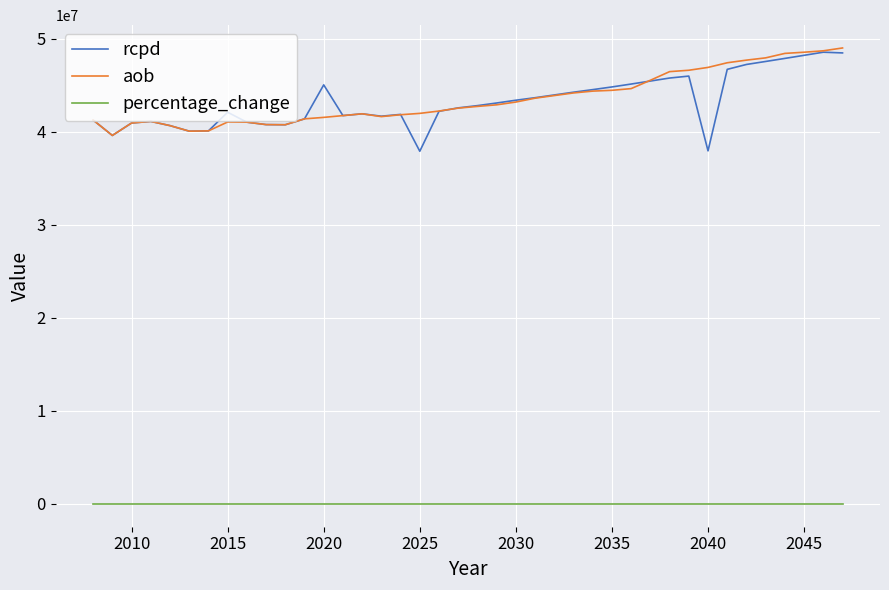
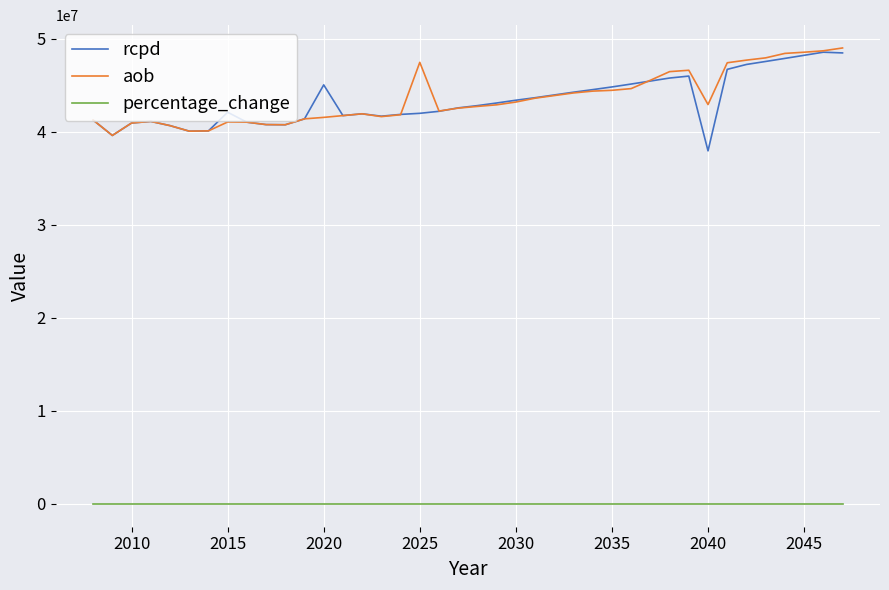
  {
    "rcpd": {
      "2020": 45000000,
-     "2025": 38000000,
+     "2025": 42000000,
      "2035": 45000000,
      "2040": 38000000,
      "2045": 48000000
    },
    "aob": {
      "2015": 41000000,
      "2020": 42000000,
-     "2025": 42000000,
+     "2025": 47000000,
      "2035": 44000000,
-     "2040": 47000000,
+     "2040": 43000000,
      "2045": 49000000
    },
    "percentage_change": {
      "2010": 0,
      "2015": 0,
      "2020": 0,
      "2025": 0,
      "2030": 0,
      "2035": 0,
      "2040": 0,
      "2045": 0
    }
  }
